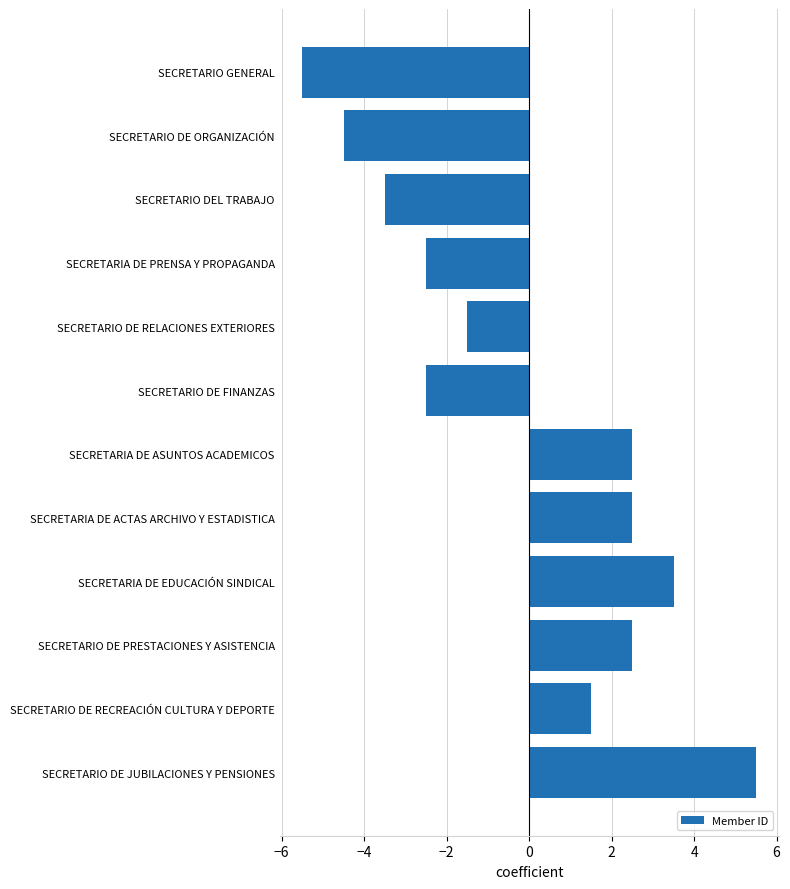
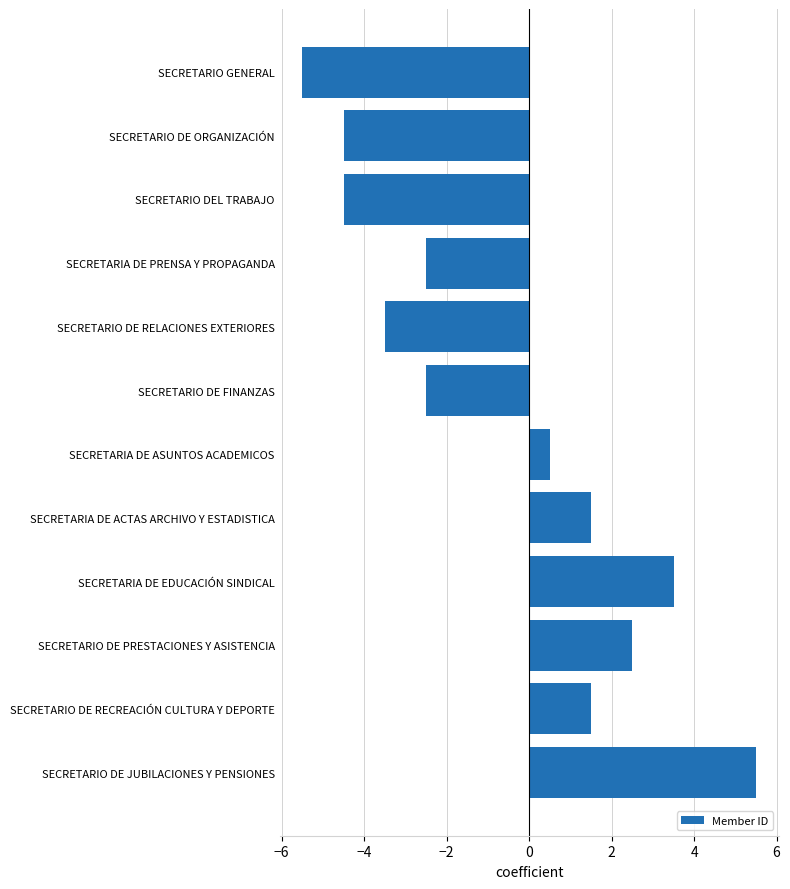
  {
    "SECRETARIO GENERAL": -5.5,
    "SECRETARIO DE ORGANIZACIÓN": -4.5,
-   "SECRETARIO DEL TRABAJO": -3.5,
+   "SECRETARIO DEL TRABAJO": -4.5,
    "SECRETARIA DE PRENSA Y PROPAGANDA": -2.5,
-   "SECRETARIO DE RELACIONES EXTERIORES": -1.5,
+   "SECRETARIO DE RELACIONES EXTERIORES": -3.5,
    "SECRETARIO DE FINANZAS": -2.5,
-   "SECRETARIA DE ASUNTOS ACADEMICOS": 2.5,
-   "SECRETARIA DE ACTAS ARCHIVO Y ESTADISTICA": 2.5,
+   "SECRETARIA DE ASUNTOS ACADEMICOS": 0.5,
+   "SECRETARIA DE ACTAS ARCHIVO Y ESTADISTICA": 1.5,
    "SECRETARIA DE EDUCACIÓN SINDICAL": 3.5,
    "SECRETARIO DE PRESTACIONES Y ASISTENCIA": 2.5,
    "SECRETARIO DE RECREACIÓN CULTURA Y DEPORTE": 1.5,
    "SECRETARIO DE JUBILACIONES Y PENSIONES": 5.5
  }
